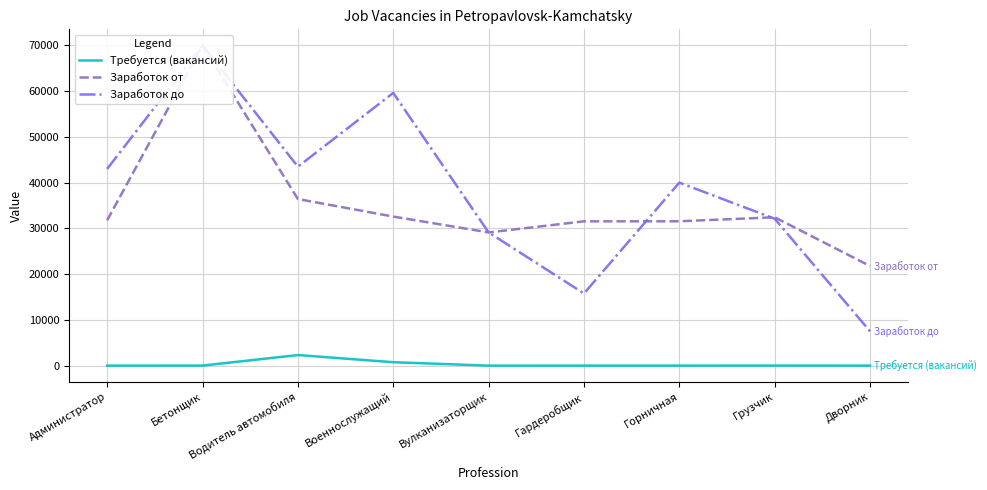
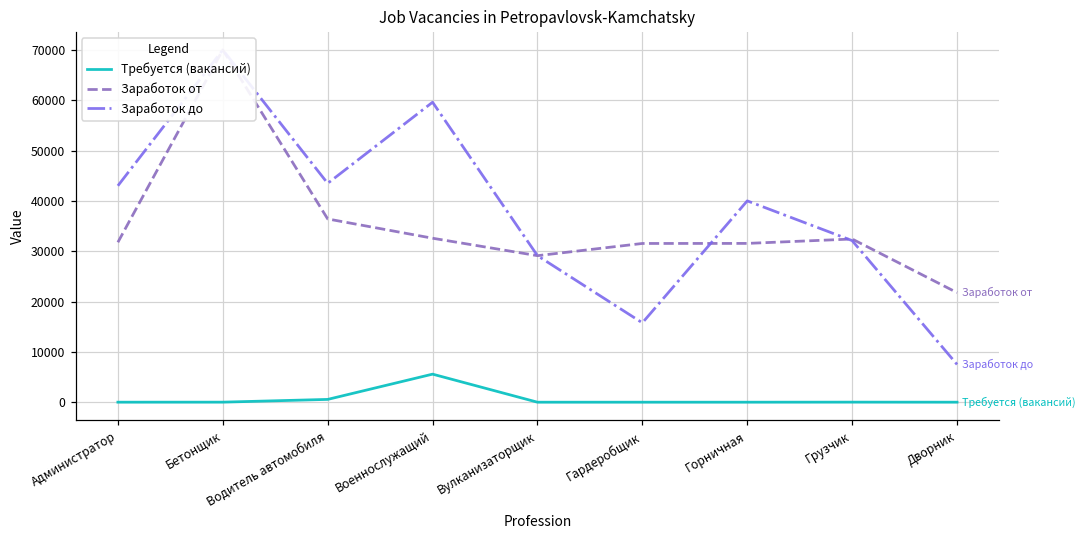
  {
    "Требуется (вакансий)": {
      "Администратор": 0,
      "Бетонщик": 0,
-     "Водитель автомобиля": 2000,
-     "Военнослужащий": 1000,
+     "Водитель автомобиля": 1000,
+     "Военнослужащий": 6000,
      "Вулканизаторщик": 0,
      "Гардеробщик": 0,
      "Горничная": 0,
      "Грузчик": 0,
      "Дворник": 0
    }
  }
